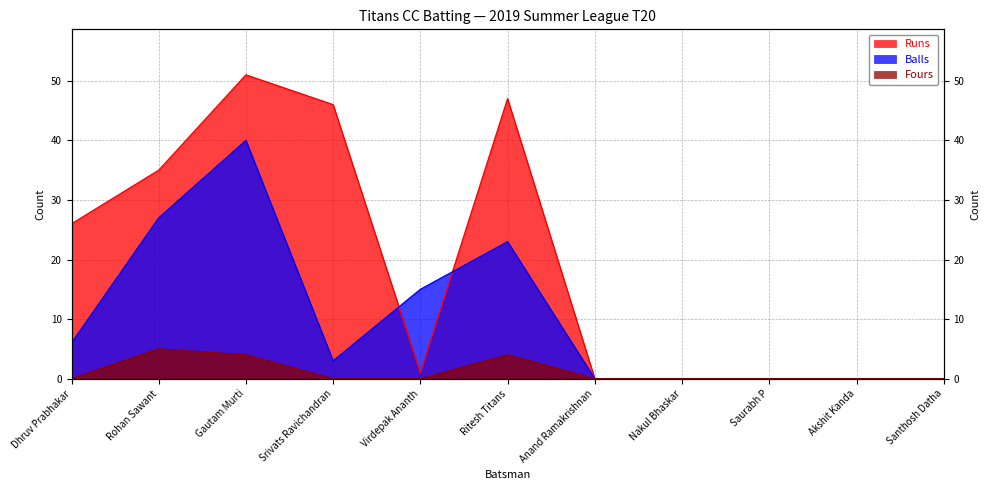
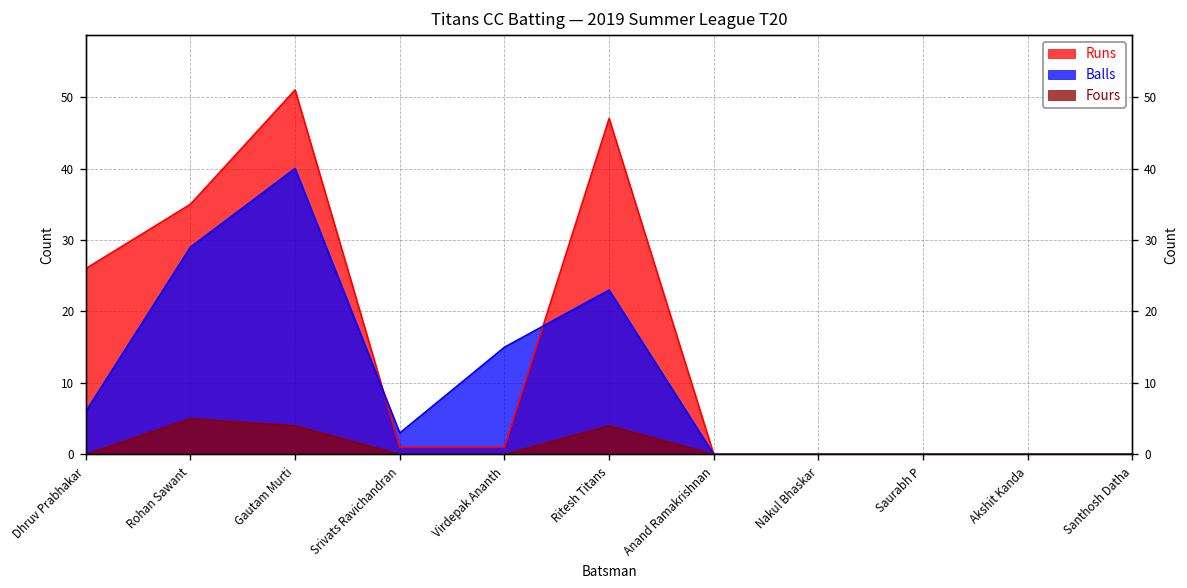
  {
    "Runs": {
      "Dhruv Prabhakar": 26,
      "Rohan Sawant": 35,
      "Gautam Murti": 51,
-     "Srivats Ravichandran": 46,
+     "Srivats Ravichandran": 1,
      "Virdepak Ananth": 1,
      "Ritesh Titans": 47
    },
    "Balls": {
      "Dhruv Prabhakar": 6,
-     "Rohan Sawant": 27,
+     "Rohan Sawant": 29,
      "Gautam Murti": 40,
      "Srivats Ravichandran": 3,
      "Virdepak Ananth": 15,
      "Ritesh Titans": 23
    },
    "Fours": {
      "Dhruv Prabhakar": 0,
      "Rohan Sawant": 5,
      "Gautam Murti": 4,
      "Srivats Ravichandran": 0,
      "Virdepak Ananth": 0,
      "Ritesh Titans": 4
    }
  }
